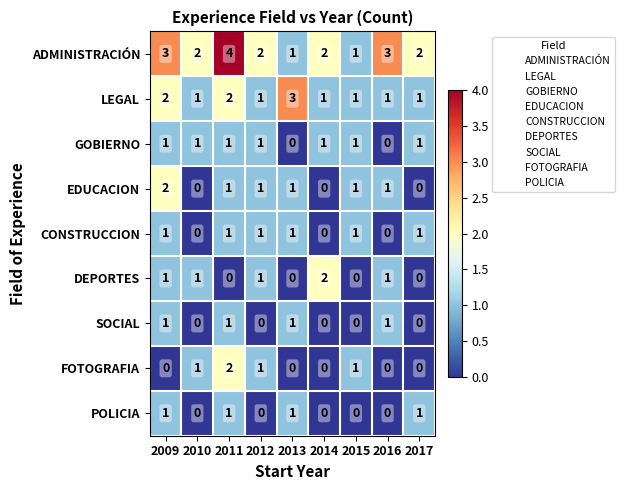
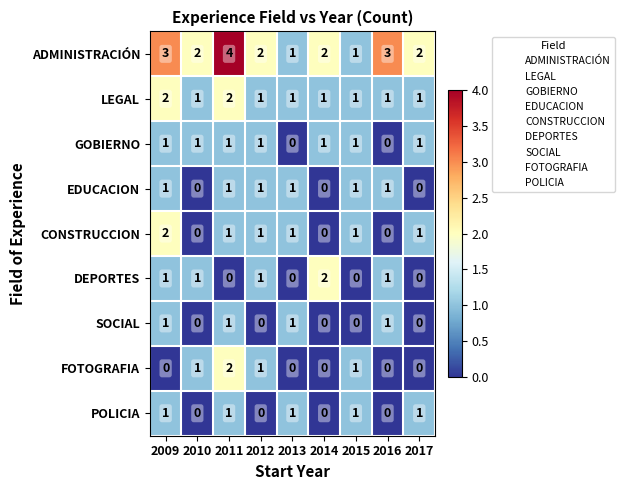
  {
    "LEGAL": {
-     "2013": 3
+     "2013": 1
    },
    "EDUCACION": {
-     "2009": 2
+     "2009": 1
    },
    "CONSTRUCCION": {
-     "2009": 1
+     "2009": 2
    },
    "POLICIA": {
-     "2015": 0
+     "2015": 1
    }
  }
